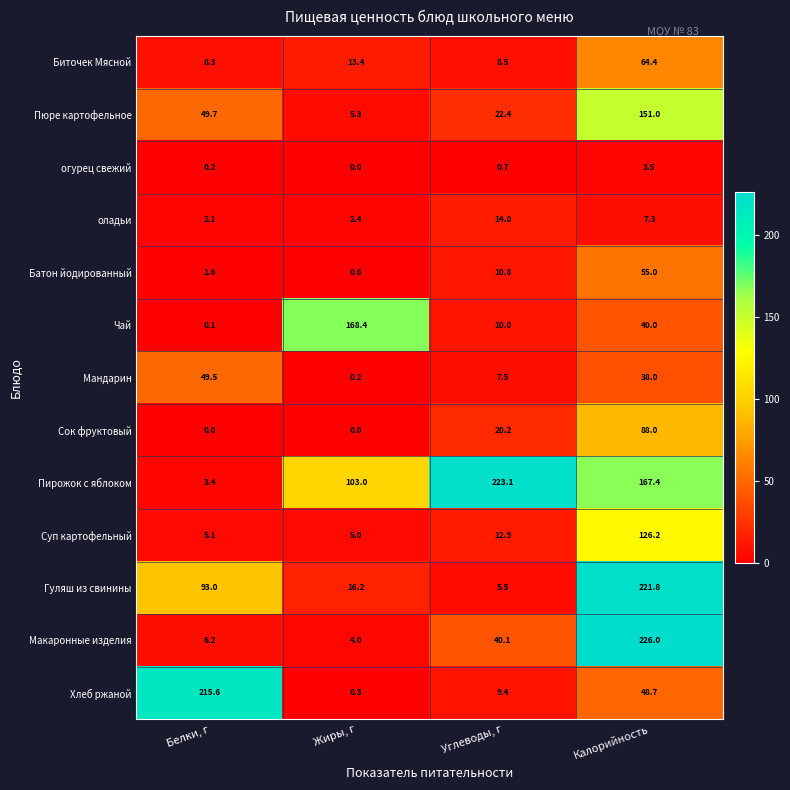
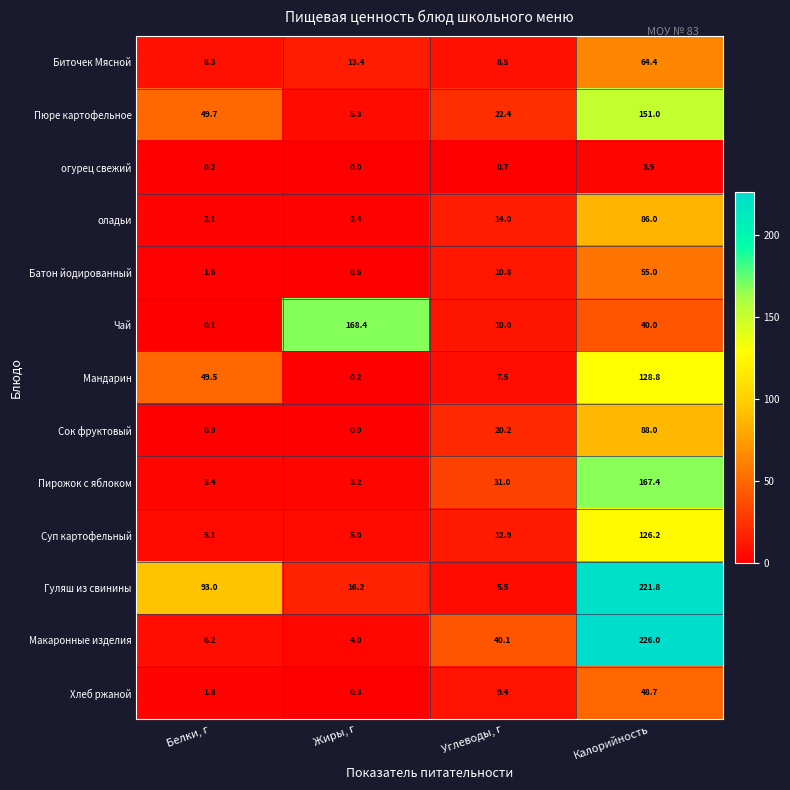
  {
    "Биточек Мясной": {
      "Белки, г": 8.3,
      "Жиры, г": 13.4,
      "Углеводы, г": 8.5,
      "Калорийность": 64.4
    },
    "Пюре картофельное": {
      "Белки, г": 49.7,
      "Жиры, г": 5.3,
      "Углеводы, г": 22.4,
      "Калорийность": 151.0
    },
    "огурец свежий": {
      "Белки, г": 0.2,
      "Жиры, г": 0.0,
      "Углеводы, г": 0.7,
      "Калорийность": 3.5
    },
    "оладьи": {
      "Белки, г": 2.1,
      "Жиры, г": 2.4,
      "Углеводы, г": 14.0,
-     "Калорийность": 7.3
+     "Калорийность": 86.0
    },
    "Батон йодированный": {
      "Белки, г": 1.6,
      "Жиры, г": 0.6,
      "Углеводы, г": 10.8,
      "Калорийность": 55.0
    },
    "Чай": {
      "Белки, г": 0.1,
      "Жиры, г": 168.4,
      "Углеводы, г": 10.0,
      "Калорийность": 40.0
    },
    "Мандарин": {
      "Белки, г": 49.5,
      "Жиры, г": 0.2,
      "Углеводы, г": 7.5,
-     "Калорийность": 38.0
+     "Калорийность": 128.8
    },
    "Сок фруктовый": {
      "Белки, г": 0.0,
      "Жиры, г": 0.0,
      "Углеводы, г": 20.2,
      "Калорийность": 88.0
    },
    "Пирожок с яблоком": {
      "Белки, г": 3.4,
-     "Жиры, г": 103.0,
-     "Углеводы, г": 223.1,
+     "Жиры, г": 3.2,
+     "Углеводы, г": 31.0,
      "Калорийность": 167.4
    },
    "Суп картофельный": {
      "Белки, г": 5.1,
      "Жиры, г": 5.0,
      "Углеводы, г": 12.9,
      "Калорийность": 126.2
    },
    "Гуляш из свинины": {
      "Белки, г": 93.0,
      "Жиры, г": 16.2,
      "Углеводы, г": 5.5,
      "Калорийность": 221.8
    },
    "Макаронные изделия": {
      "Белки, г": 6.2,
      "Жиры, г": 4.0,
      "Углеводы, г": 40.1,
      "Калорийность": 226.0
    },
    "Хлеб ржаной": {
-     "Белки, г": 215.6,
+     "Белки, г": 1.8,
      "Жиры, г": 0.3,
      "Углеводы, г": 9.4,
      "Калорийность": 48.7
    }
  }
